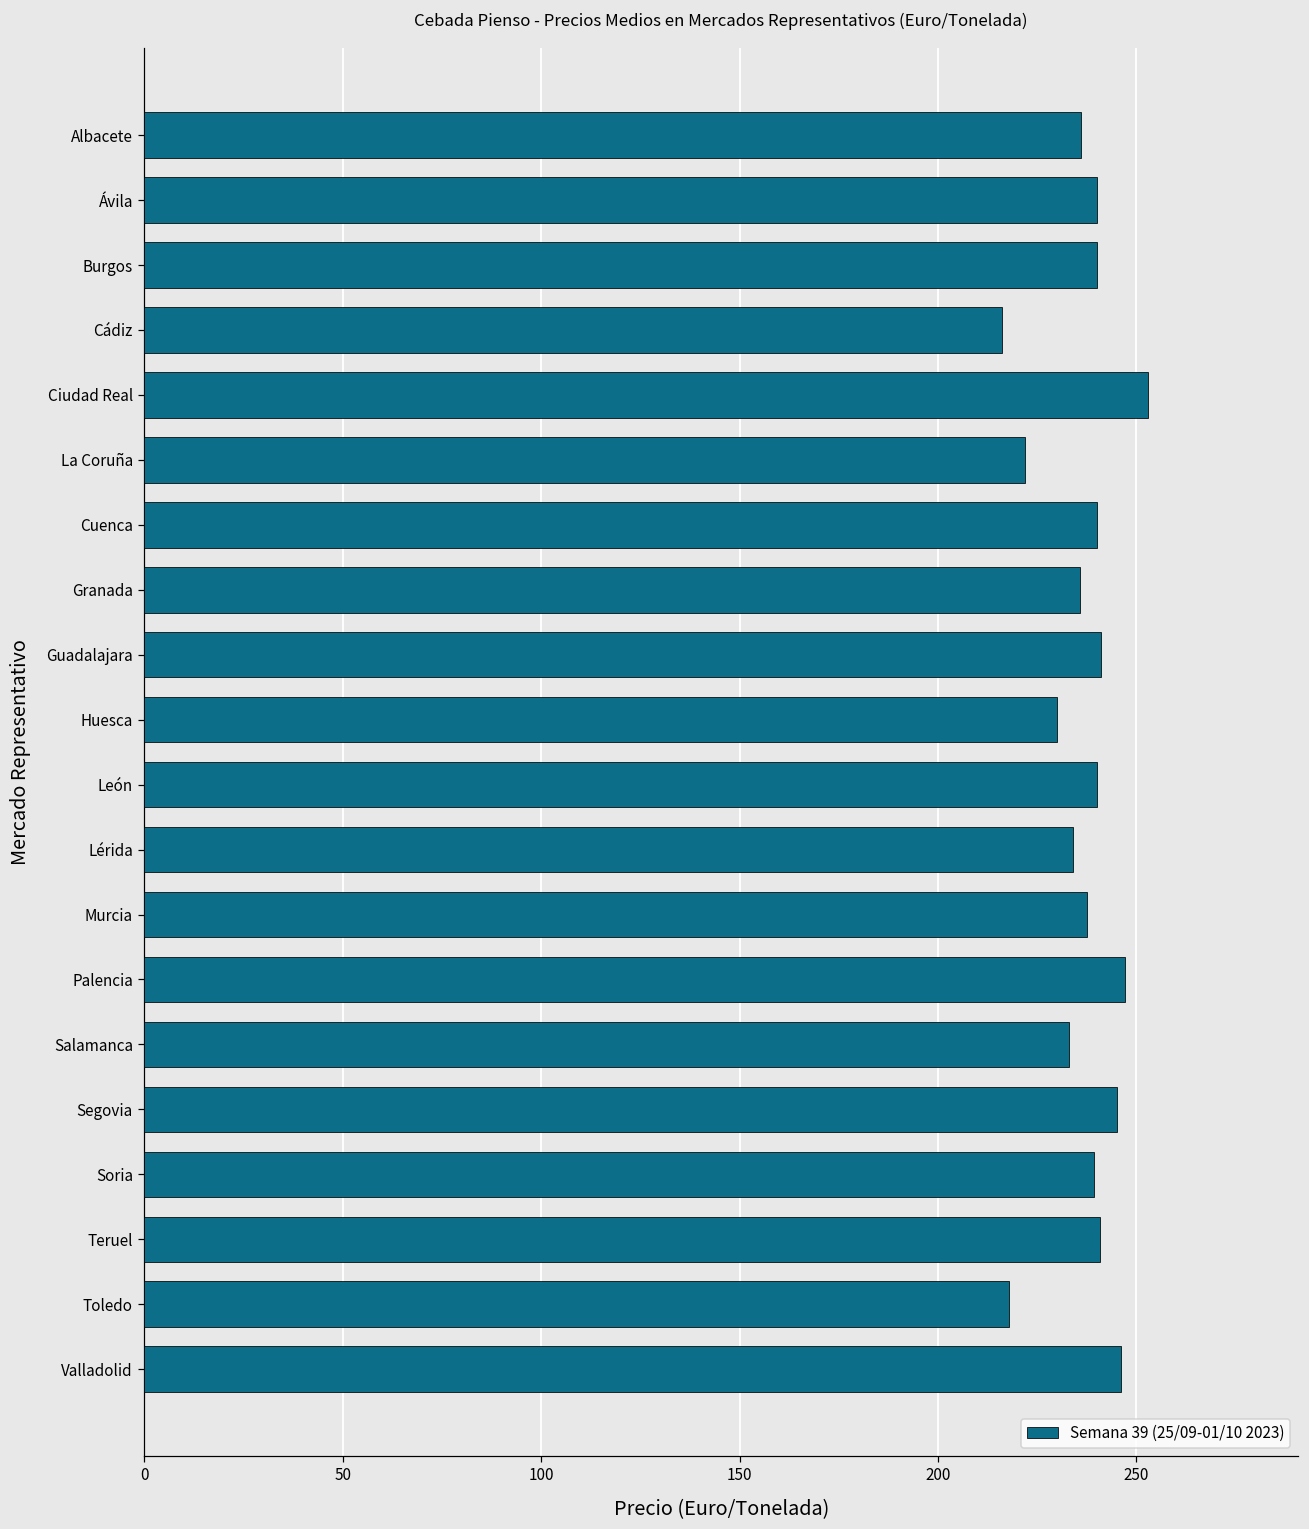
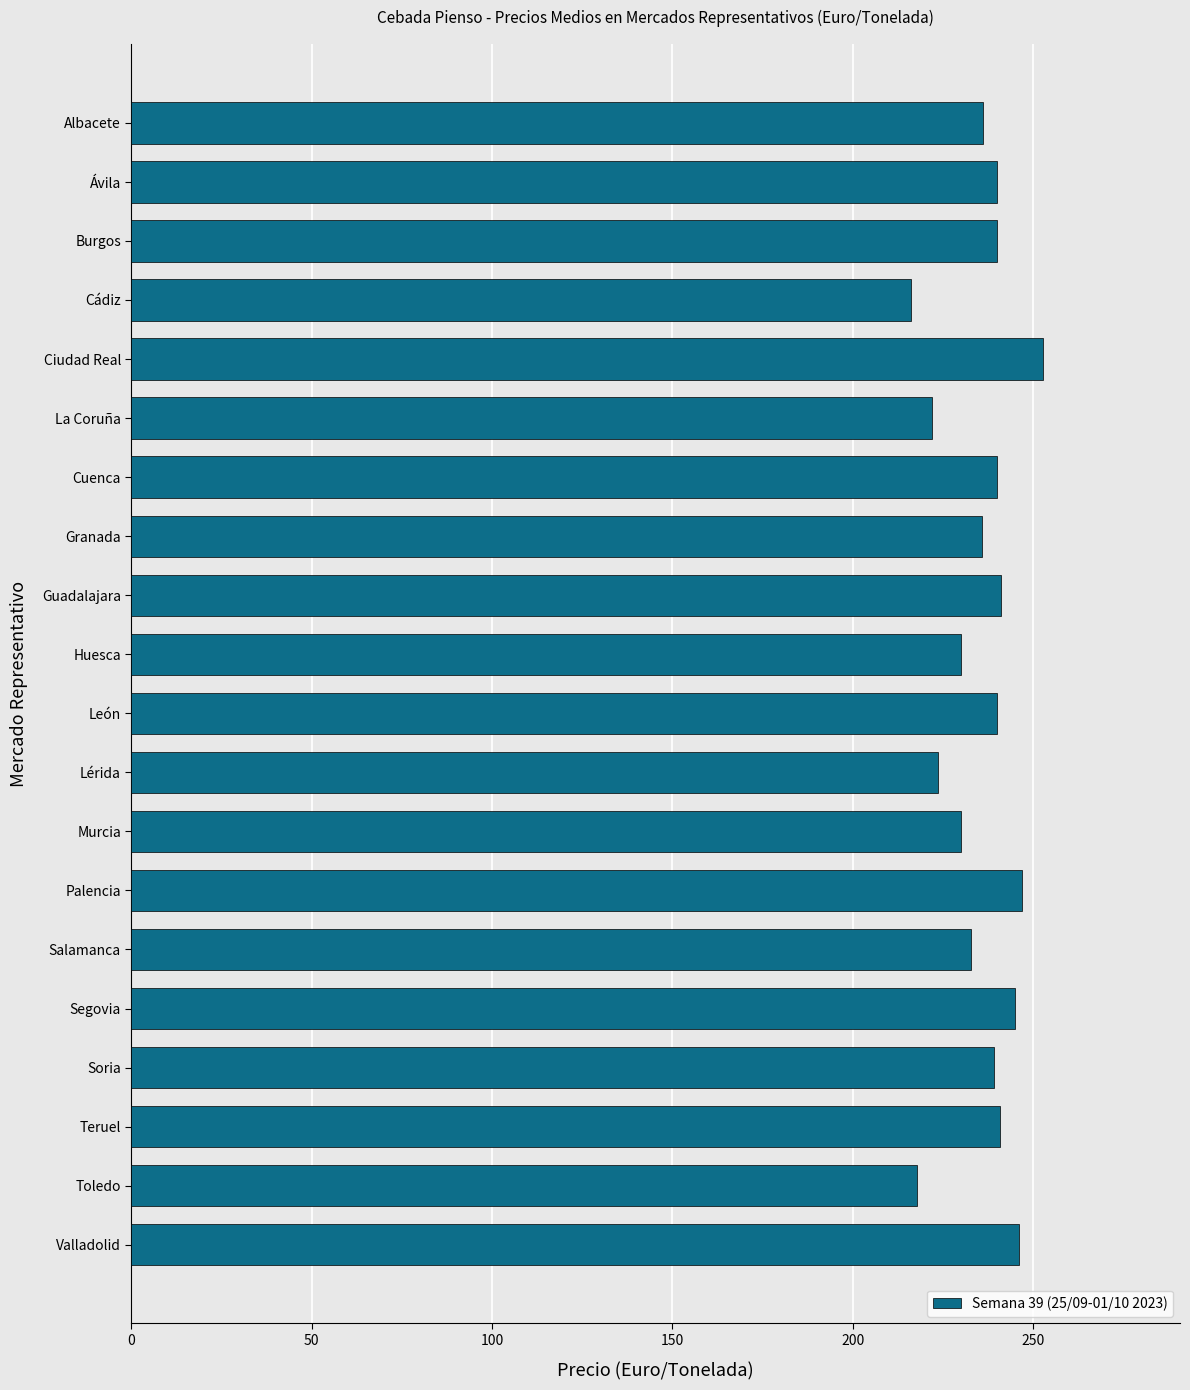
  {
    "Albacete": 236,
    "Ávila": 240,
    "Burgos": 240,
    "Cádiz": 216,
    "Ciudad Real": 253,
    "La Coruña": 222,
    "Cuenca": 240,
    "Granada": 236,
    "Guadalajara": 241,
    "Huesca": 230,
    "León": 240,
-   "Lérida": 234,
-   "Murcia": 238,
+   "Lérida": 224,
+   "Murcia": 230,
    "Palencia": 247,
    "Salamanca": 233,
    "Segovia": 245,
    "Soria": 239,
    "Teruel": 241,
    "Toledo": 218,
    "Valladolid": 246
  }
